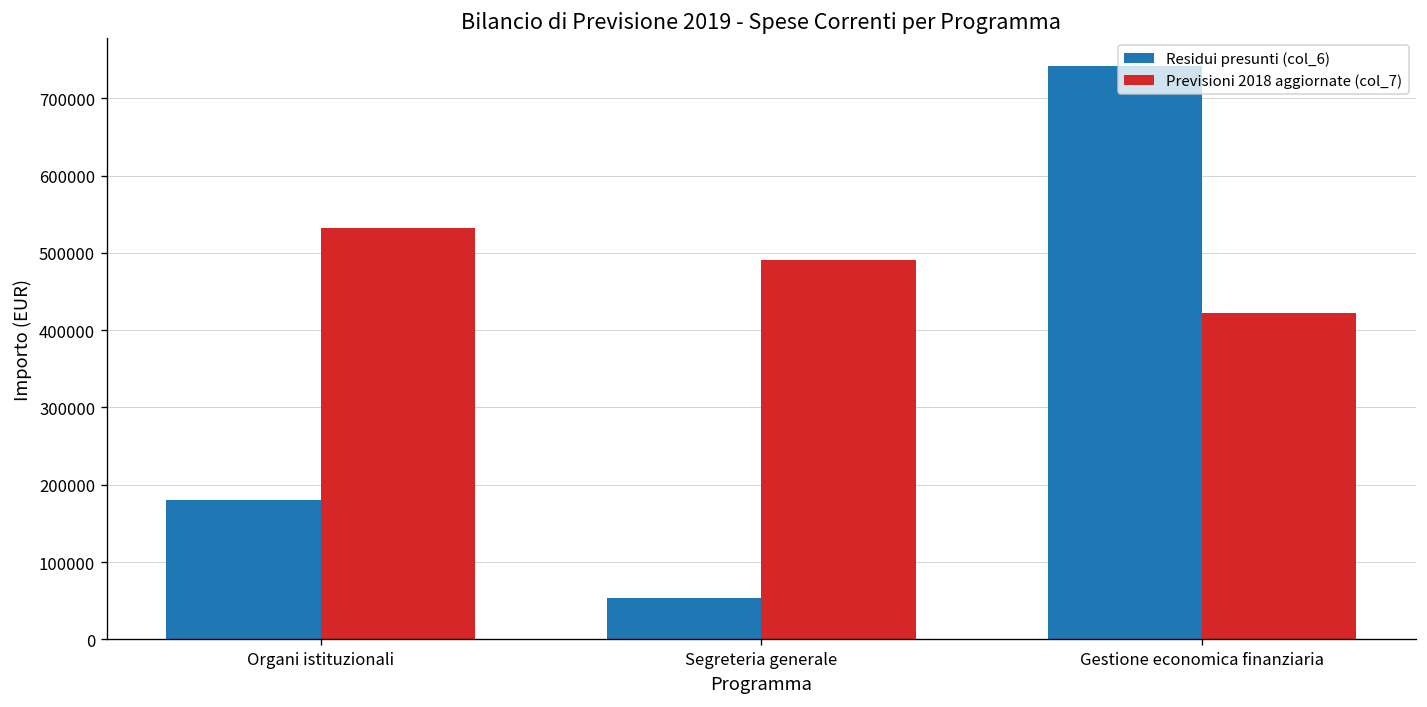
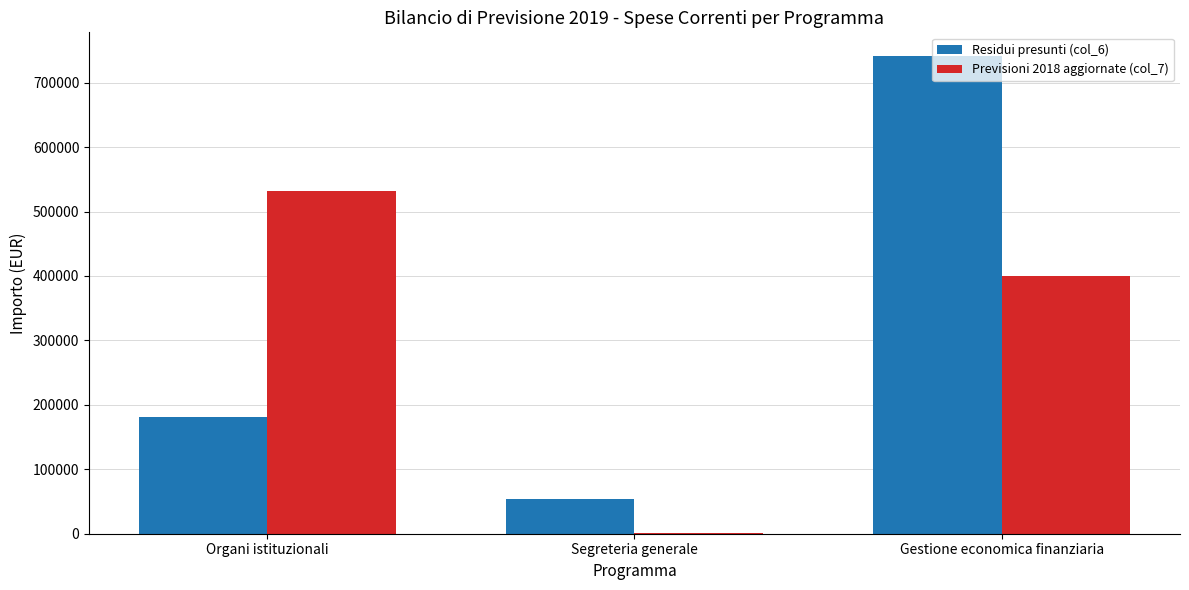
  {
    "Residui presunti (col_6)": {
      "Organi istituzionali": 180000,
      "Segreteria generale": 50000
    },
    "Previsioni 2018 aggiornate (col_7)": {
      "Organi istituzionali": 530000,
-     "Segreteria generale": 490000,
-     "Gestione economica finanziaria": 420000
+     "Segreteria generale": 0,
+     "Gestione economica finanziaria": 400000
    }
  }
